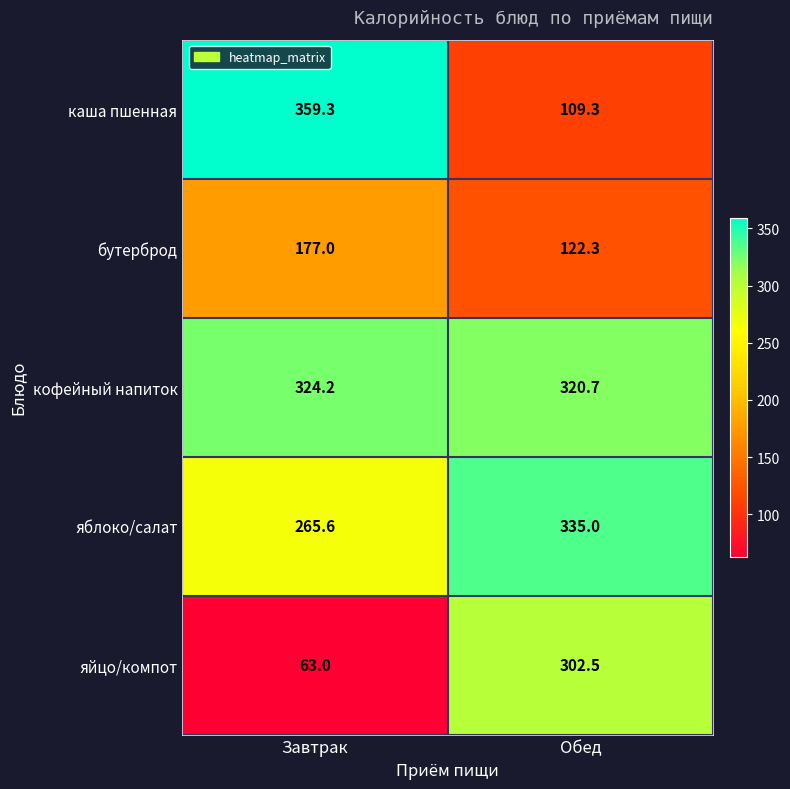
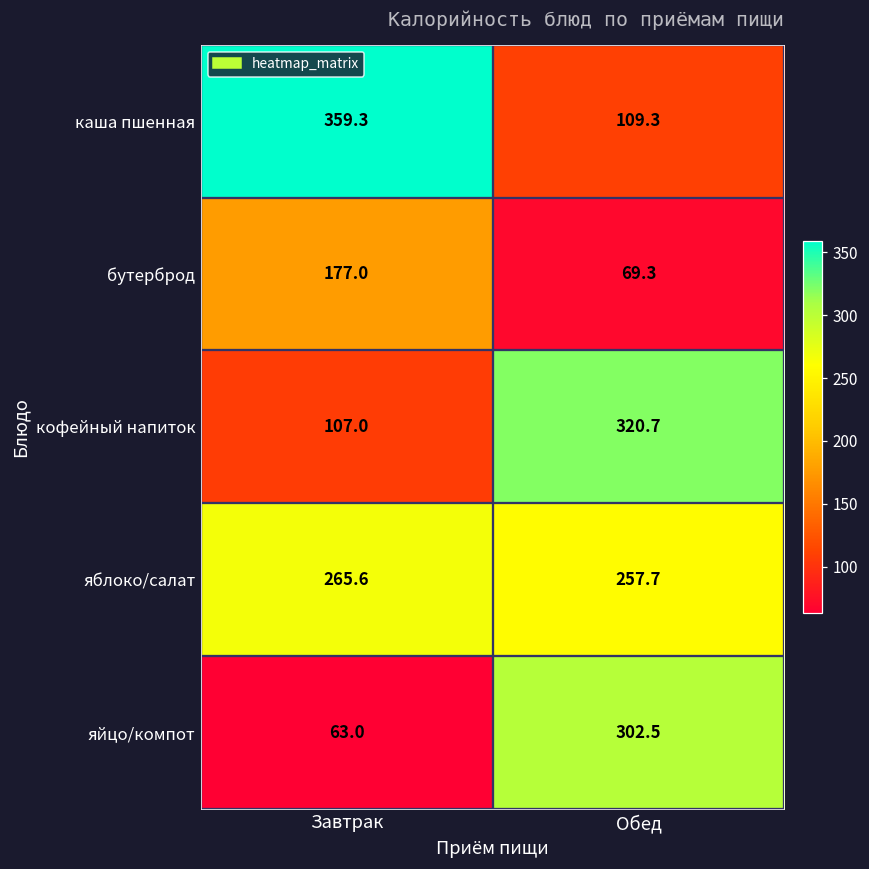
  {
    "каша пшенная": {
      "Завтрак": 359.3,
      "Обед": 109.3
    },
    "бутерброд": {
      "Завтрак": 177.0,
-     "Обед": 122.3
+     "Обед": 69.3
    },
    "кофейный напиток": {
-     "Завтрак": 324.2,
+     "Завтрак": 107.0,
      "Обед": 320.7
    },
    "яблоко/салат": {
      "Завтрак": 265.6,
-     "Обед": 335.0
+     "Обед": 257.7
    },
    "яйцо/компот": {
      "Завтрак": 63.0,
      "Обед": 302.5
    }
  }
